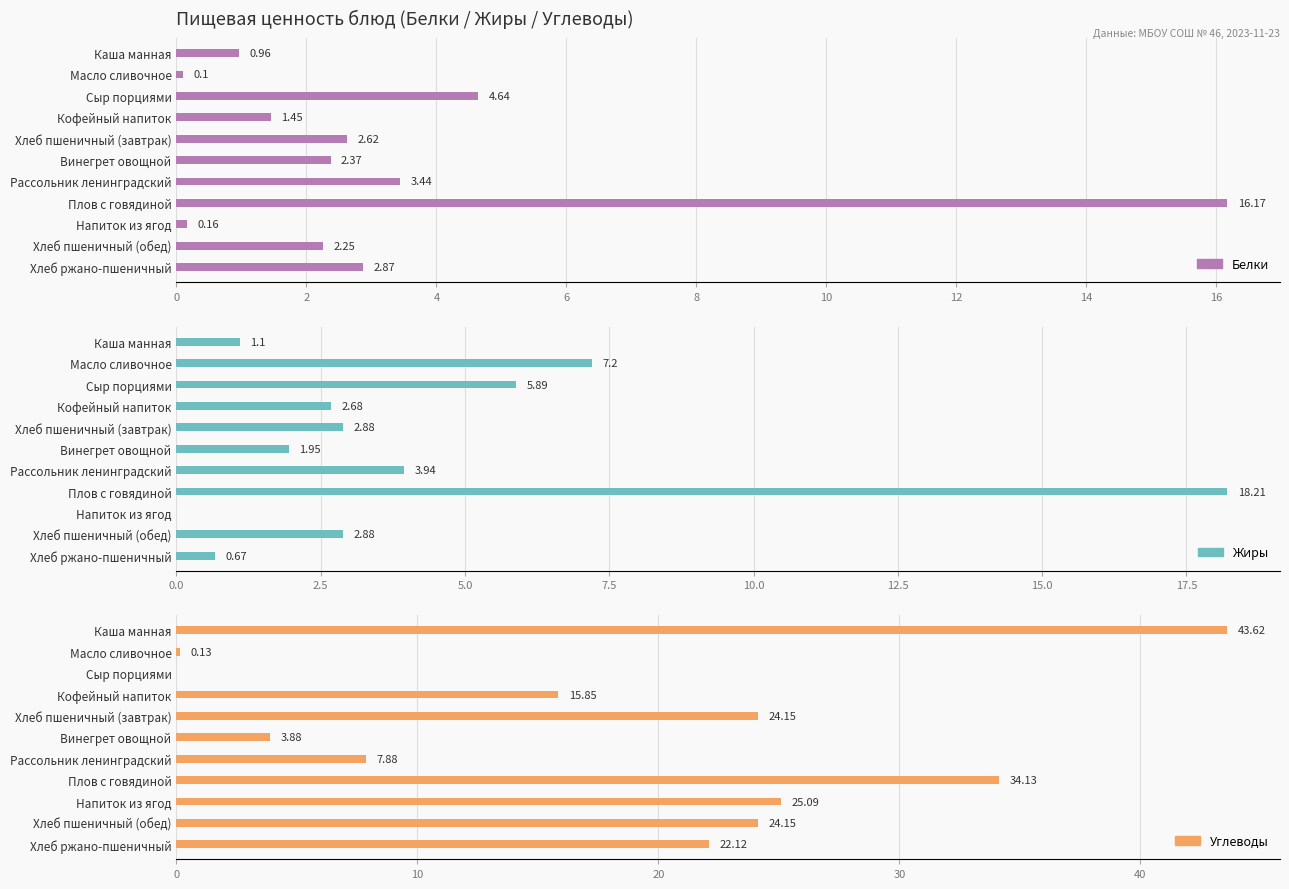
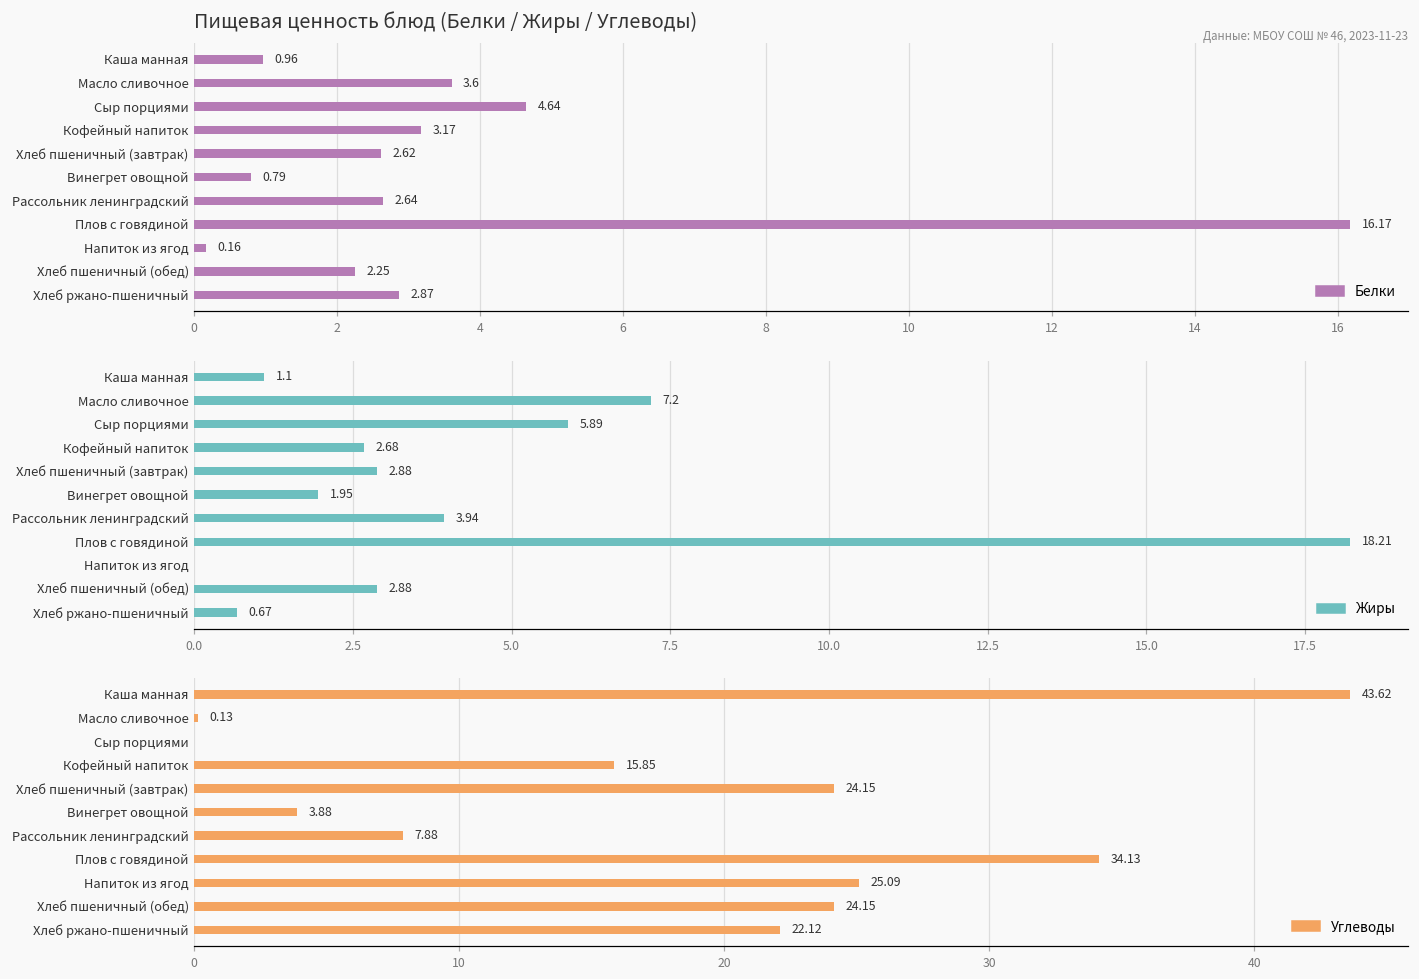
  {
    "Пищевая ценность блюд (Белки / Жиры / Углеводы)": {
      "Каша манная": 0.96,
-     "Масло сливочное": 0.1,
+     "Масло сливочное": 3.6,
      "Сыр порциями": 4.64,
-     "Кофейный напиток": 1.45,
+     "Кофейный напиток": 3.17,
      "Хлеб пшеничный (завтрак)": 2.62,
-     "Винегрет овощной": 2.37,
-     "Рассольник ленинградский": 3.44,
+     "Винегрет овощной": 0.79,
+     "Рассольник ленинградский": 2.64,
      "Плов с говядиной": 16.17,
      "Напиток из ягод": 0.16,
      "Хлеб пшеничный (обед)": 2.25,
      "Хлеб ржано-пшеничный": 2.87
    }
  }
